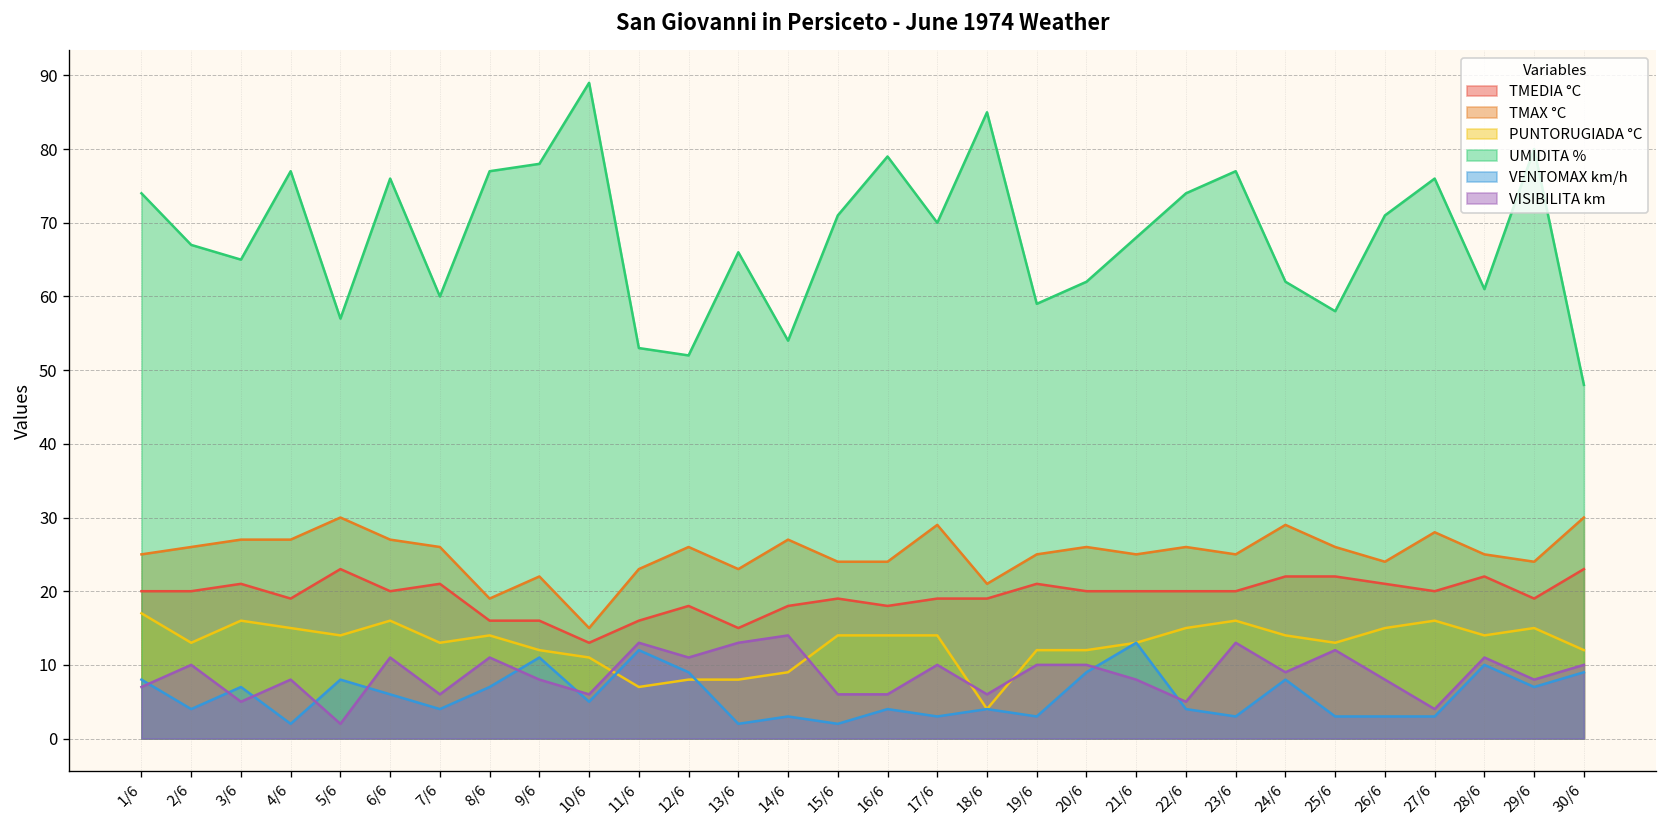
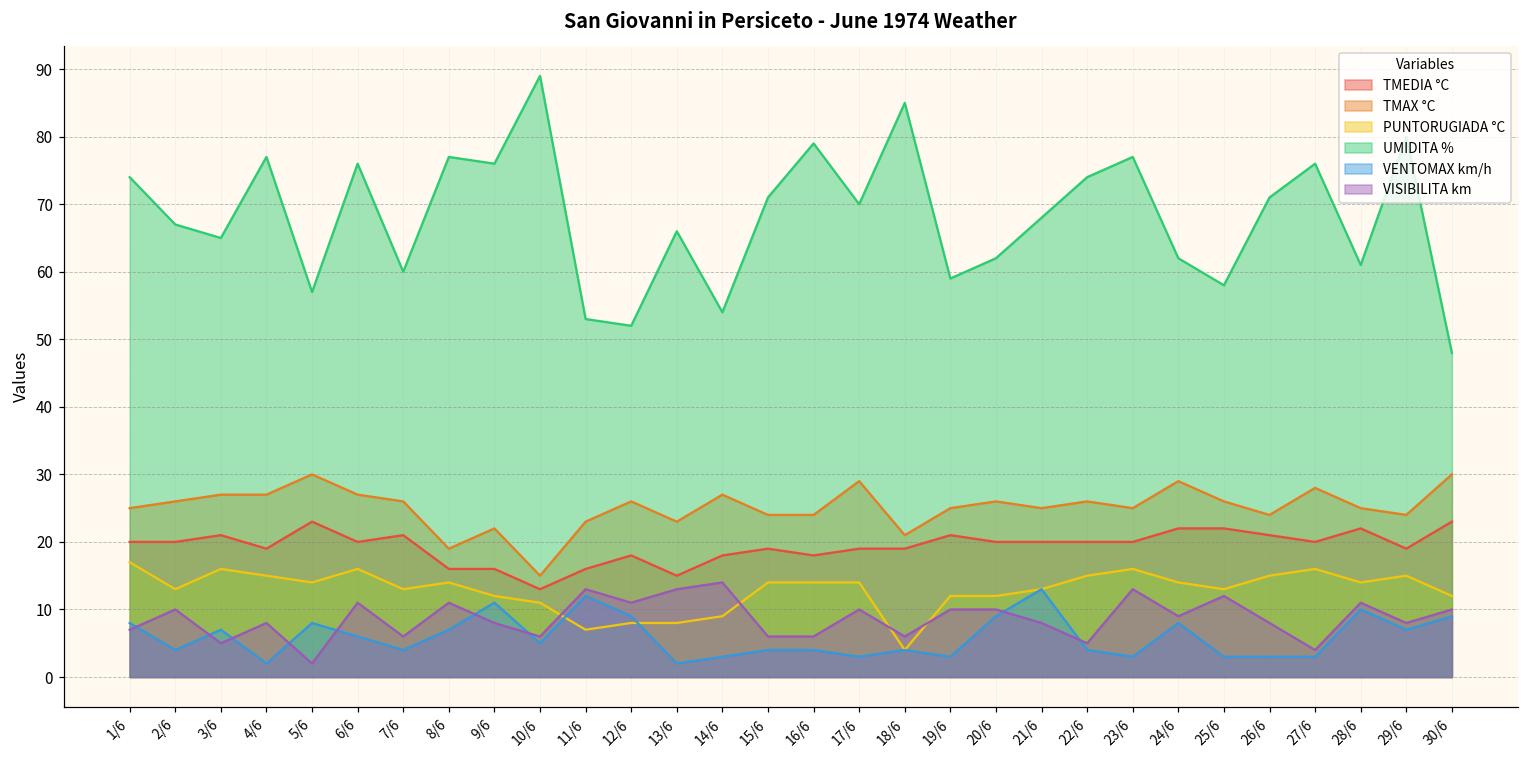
  {
    "UMIDITA %": {
      "1/6": 74,
      "2/6": 67,
      "3/6": 65,
      "4/6": 77,
      "5/6": 57,
      "6/6": 76,
      "7/6": 60,
      "8/6": 77,
-     "9/6": 78,
+     "9/6": 76,
      "10/6": 89,
      "11/6": 53,
      "12/6": 52,
      "13/6": 66,
      "14/6": 54,
      "15/6": 71,
      "16/6": 79,
      "17/6": 70,
      "18/6": 85,
      "19/6": 59,
      "20/6": 62,
      "21/6": 68,
      "22/6": 74,
      "23/6": 77,
      "24/6": 62,
      "25/6": 58,
      "26/6": 71,
      "27/6": 76,
      "28/6": 61,
      "30/6": 48
    },
    "VENTOMAX km/h": {
      "1/6": 8,
      "2/6": 4,
      "3/6": 7,
      "4/6": 2,
      "5/6": 8,
      "6/6": 6,
      "7/6": 4,
      "8/6": 7,
      "9/6": 11,
      "10/6": 5,
      "11/6": 12,
      "12/6": 9,
      "13/6": 2,
      "14/6": 3,
-     "15/6": 2,
+     "15/6": 4,
      "16/6": 4,
      "17/6": 3,
      "19/6": 3,
      "20/6": 9,
      "22/6": 4,
      "23/6": 3,
      "24/6": 8,
      "25/6": 3,
      "26/6": 3,
      "27/6": 3,
      "28/6": 10,
      "29/6": 7,
      "30/6": 9
    },
    "VISIBILITA km": {
      "1/6": 7,
      "2/6": 10,
      "3/6": 5,
      "4/6": 8,
      "5/6": 2,
      "6/6": 11,
      "7/6": 6,
      "8/6": 11,
      "9/6": 8,
      "10/6": 6,
      "11/6": 13,
      "12/6": 11,
      "13/6": 13,
      "14/6": 14,
      "15/6": 6,
      "16/6": 6,
      "17/6": 10,
      "18/6": 6,
      "19/6": 10,
      "20/6": 10,
      "21/6": 8,
      "22/6": 5,
      "23/6": 13,
      "24/6": 9,
      "25/6": 12,
      "26/6": 8,
      "27/6": 4,
      "28/6": 11,
      "29/6": 8,
      "30/6": 10
    }
  }
